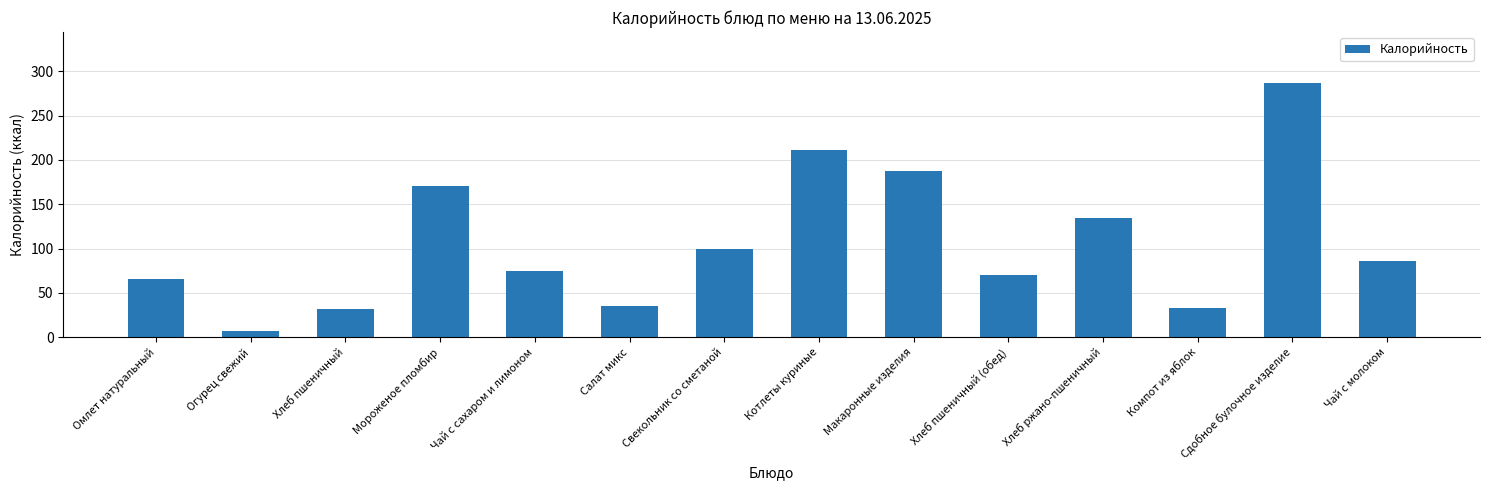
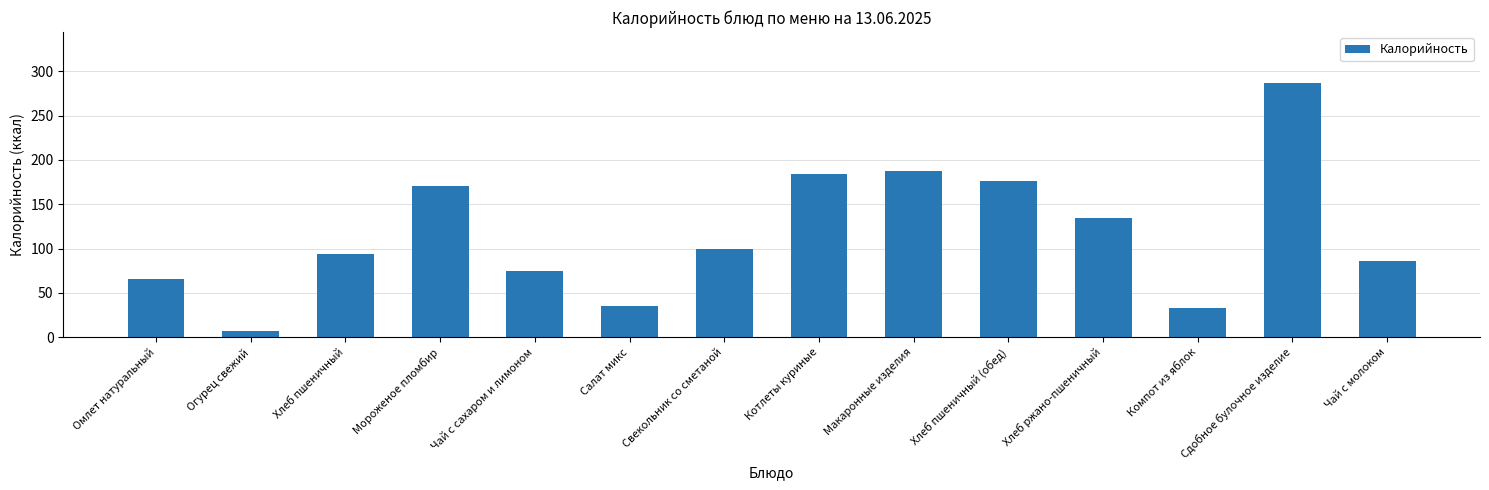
  {
    "Омлет натуральный": 70,
    "Огурец свежий": 10,
-   "Хлеб пшеничный": 30,
+   "Хлеб пшеничный": 90,
    "Мороженое пломбир": 170,
    "Чай с сахаром и лимоном": 80,
    "Салат микс": 40,
    "Свекольник со сметаной": 100,
-   "Котлеты куриные": 210,
+   "Котлеты куриные": 180,
    "Макаронные изделия": 190,
-   "Хлеб пшеничный (обед)": 70,
+   "Хлеб пшеничный (обед)": 180,
    "Хлеб ржано-пшеничный": 140,
    "Компот из яблок": 30,
    "Сдобное булочное изделие": 290,
    "Чай с молоком": 90
  }
